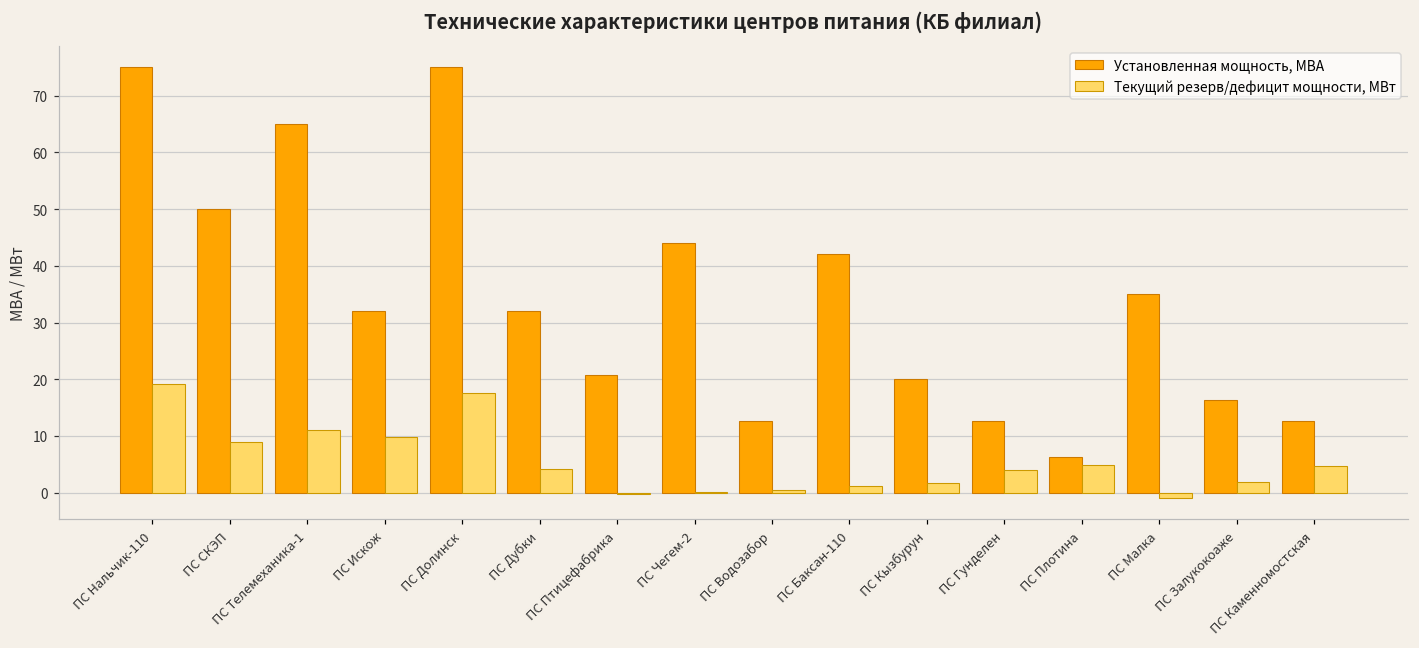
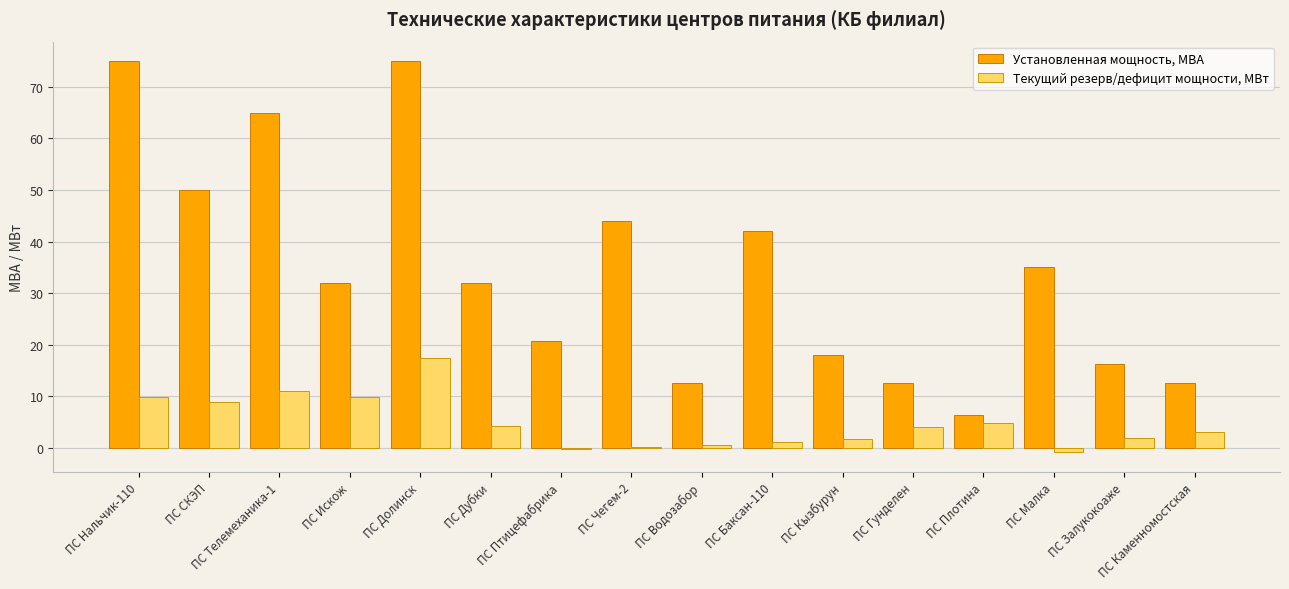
  {
    "Установленная мощность, МВА": {
      "ПС Нальчик-110": 75,
      "ПС СКЭП": 50,
      "ПС Телемеханика-1": 65,
      "ПС Искож": 32,
      "ПС Долинск": 75,
      "ПС Дубки": 32,
      "ПС Птицефабрика": 21,
      "ПС Чегем-2": 44,
      "ПС Водозабор": 13,
      "ПС Баксан-110": 42,
-     "ПС Кызбурун": 20,
+     "ПС Кызбурун": 18,
      "ПС Гунделен": 13,
      "ПС Плотина": 6,
      "ПС Малка": 35,
      "ПС Залукокоаже": 16,
      "ПС Каменномостская": 13
    },
    "Текущий резерв/дефицит мощности, МВт": {
-     "ПС Нальчик-110": 19,
+     "ПС Нальчик-110": 10,
      "ПС СКЭП": 9,
      "ПС Телемеханика-1": 11,
      "ПС Искож": 10,
      "ПС Долинск": 17,
      "ПС Дубки": 4,
      "ПС Водозабор": 0,
      "ПС Баксан-110": 1,
      "ПС Кызбурун": 2,
      "ПС Гунделен": 4,
      "ПС Плотина": 5,
      "ПС Малка": -1,
      "ПС Залукокоаже": 2,
-     "ПС Каменномостская": 5
+     "ПС Каменномостская": 3
    }
  }
